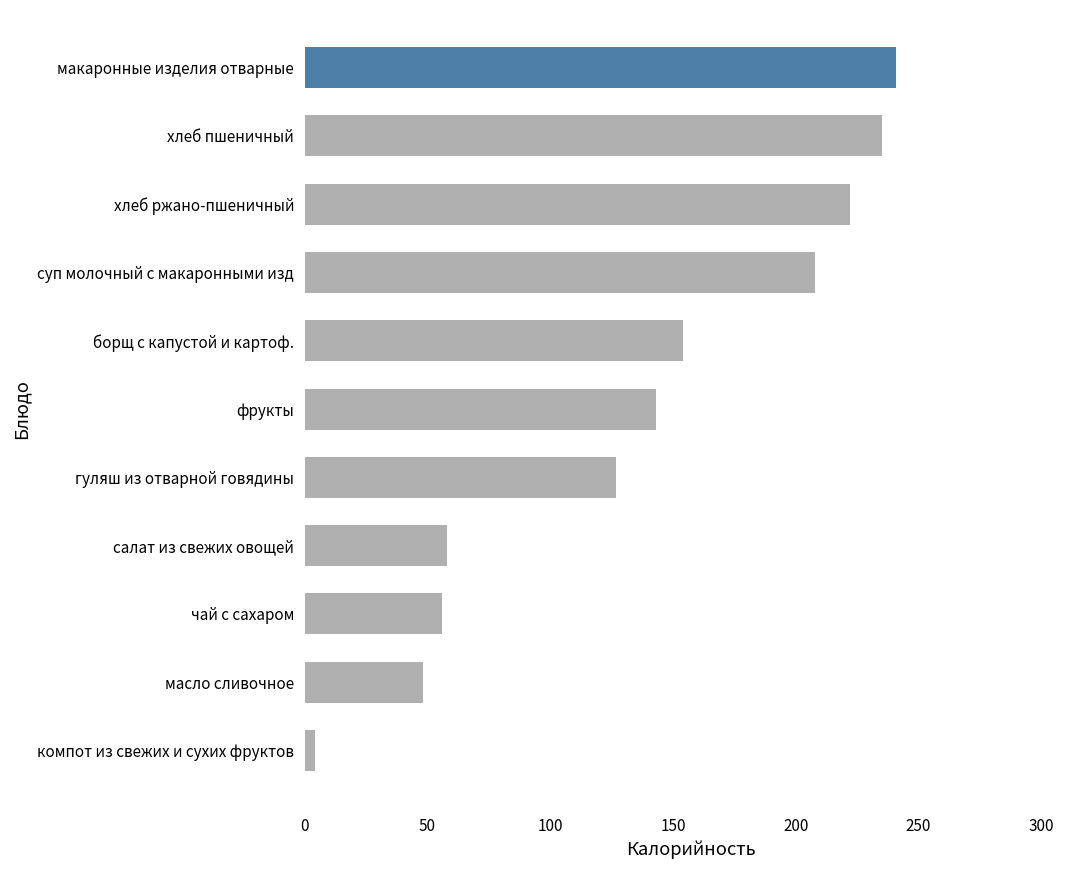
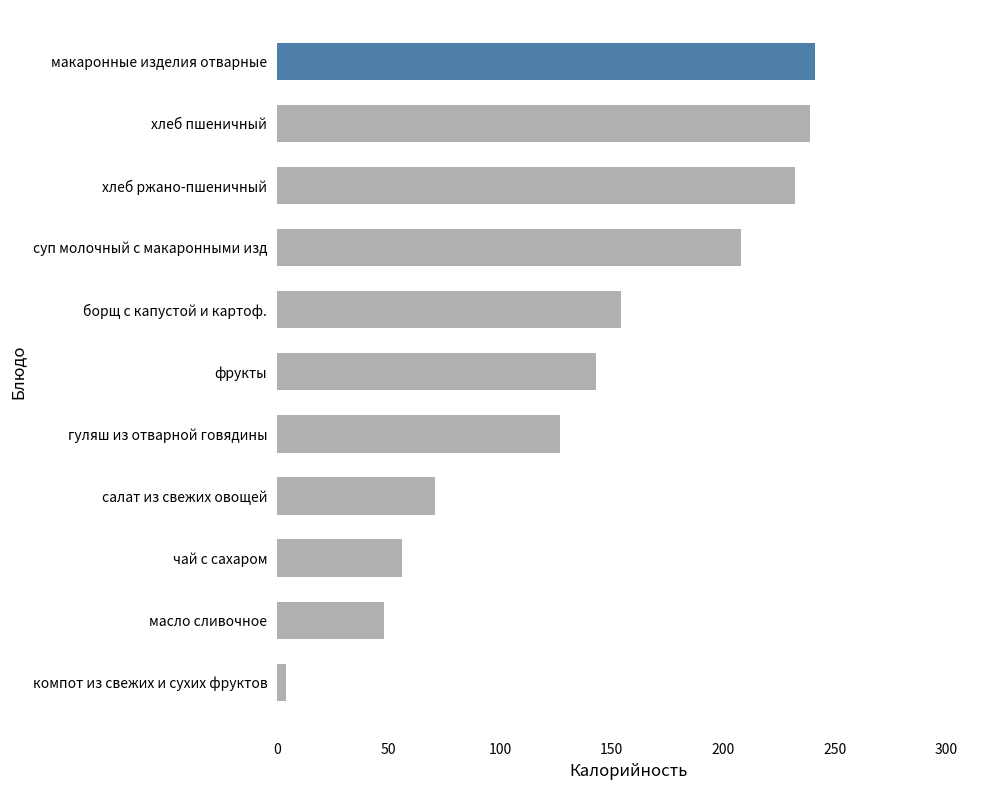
  {
    "макаронные изделия отварные": 241,
-   "хлеб пшеничный": 235,
-   "хлеб ржано-пшеничный": 222,
+   "хлеб пшеничный": 239,
+   "хлеб ржано-пшеничный": 232,
    "суп молочный с макаронными изд": 208,
    "борщ с капустой и картоф.": 154,
    "фрукты": 143,
    "гуляш из отварной говядины": 127,
-   "салат из свежих овощей": 58,
+   "салат из свежих овощей": 71,
    "чай с сахаром": 56,
    "масло сливочное": 48,
    "компот из свежих и сухих фруктов": 4
  }
